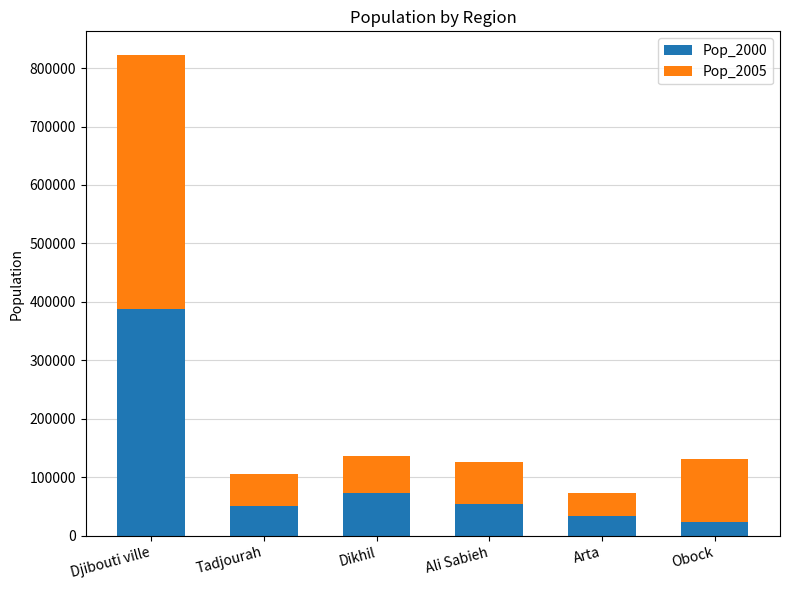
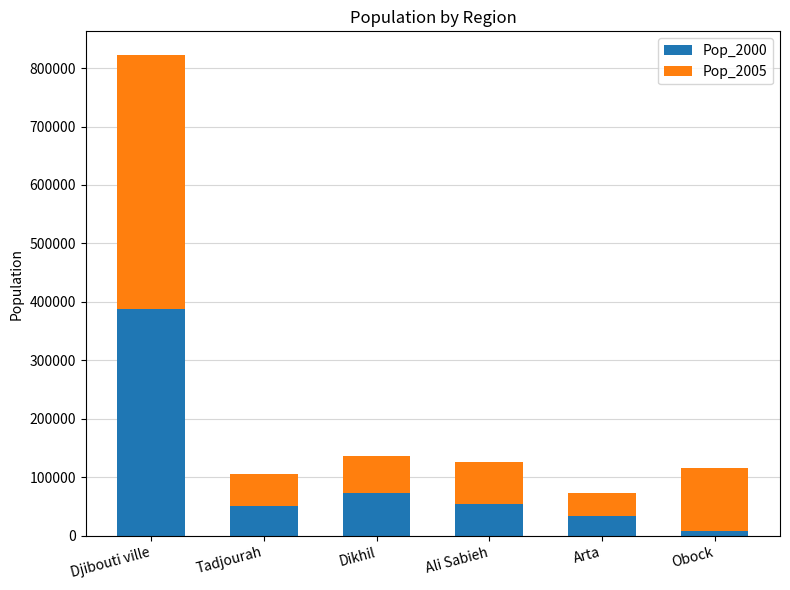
  {
    "Pop_2000": {
      "Djibouti ville": 390000,
      "Tadjourah": 50000,
      "Dikhil": 70000,
      "Ali Sabieh": 50000,
      "Arta": 30000,
-     "Obock": 20000
+     "Obock": 10000
    },
    "Pop_2005": {
      "Djibouti ville": 430000,
      "Tadjourah": 50000,
      "Dikhil": 60000,
      "Ali Sabieh": 70000,
      "Arta": 40000,
      "Obock": 110000
    }
  }
